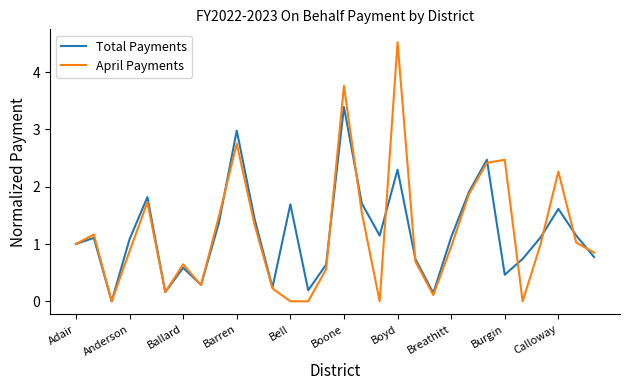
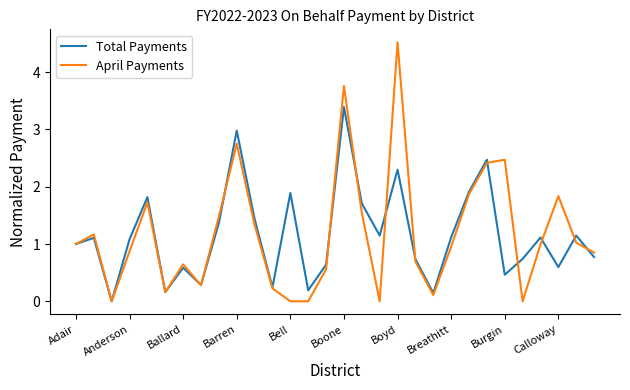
  {
    "Total Payments": {
      "Anderson": 1.1,
      "Ballard": 0.6,
      "Barren": 3.0,
-     "Bell": 1.7,
+     "Bell": 1.9,
      "Boone": 3.4,
      "Boyd": 2.3,
      "Breathitt": 1.1,
      "Burgin": 0.5,
-     "Calloway": 1.6
+     "Calloway": 0.6
    },
    "April Payments": {
      "Anderson": 0.9,
      "Ballard": 0.6,
      "Barren": 2.8,
      "Bell": 0.0,
      "Boone": 3.8,
      "Boyd": 4.5,
      "Breathitt": 1.0,
      "Burgin": 2.5,
-     "Calloway": 2.3
+     "Calloway": 1.8
    }
  }
